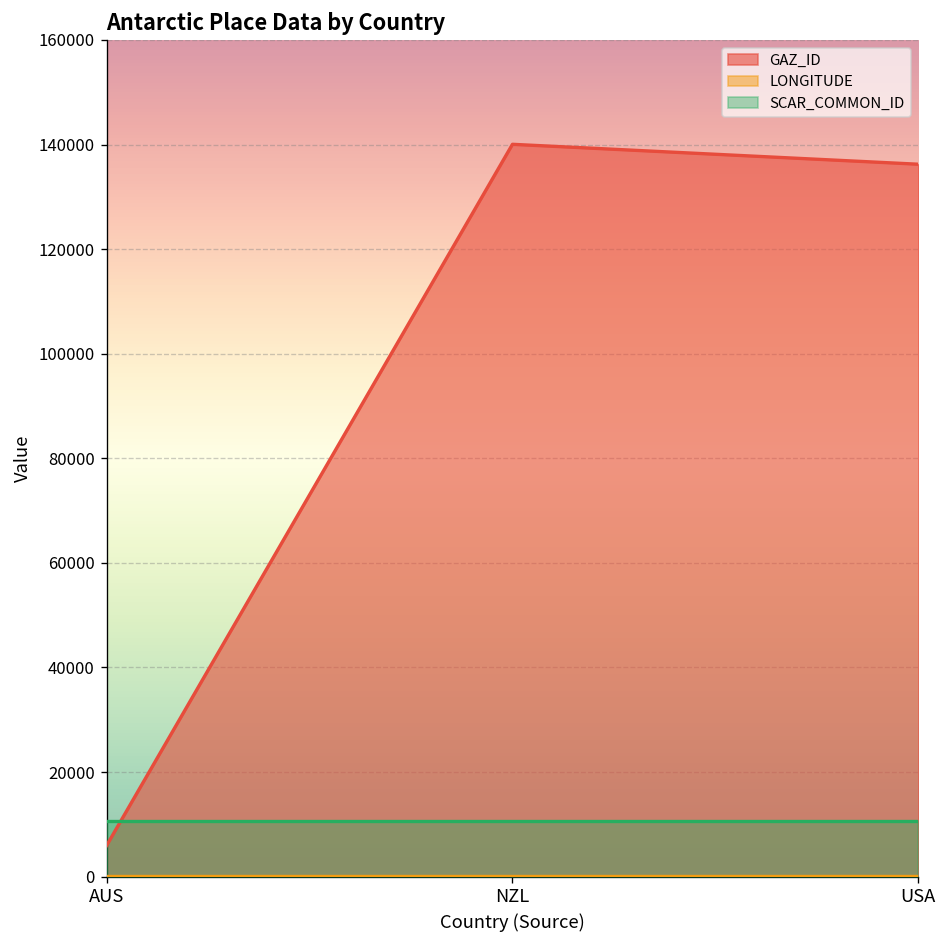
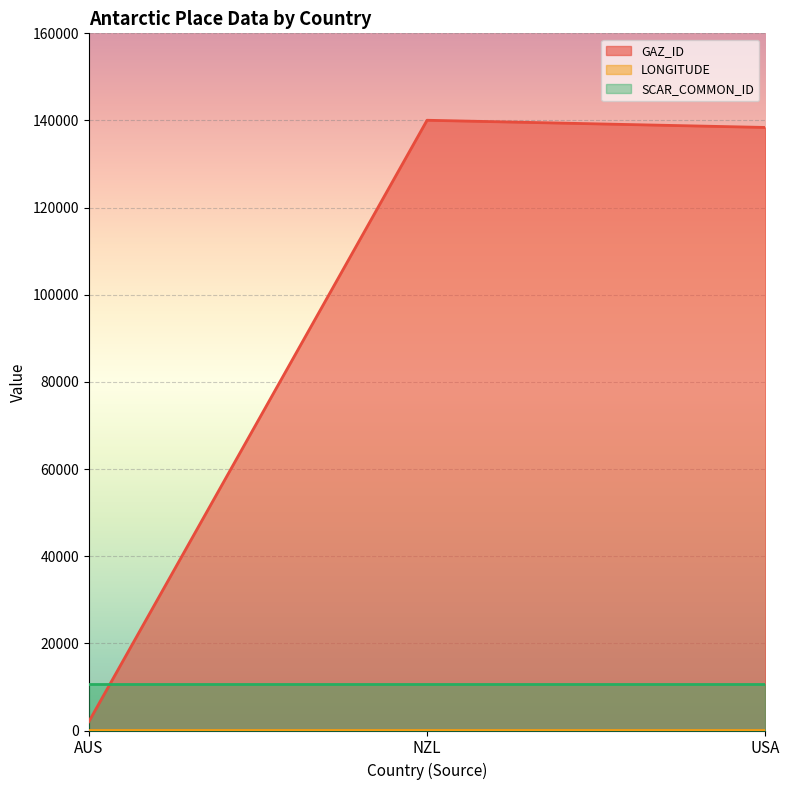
  {
    "GAZ_ID": {
-     "AUS": 6000,
+     "AUS": 2000,
      "NZL": 140000,
-     "USA": 136000
+     "USA": 138000
    },
    "LONGITUDE": {
      "AUS": 0,
      "NZL": 0,
      "USA": 0
    },
    "SCAR_COMMON_ID": {
      "AUS": 11000,
      "NZL": 11000,
      "USA": 11000
    }
  }
